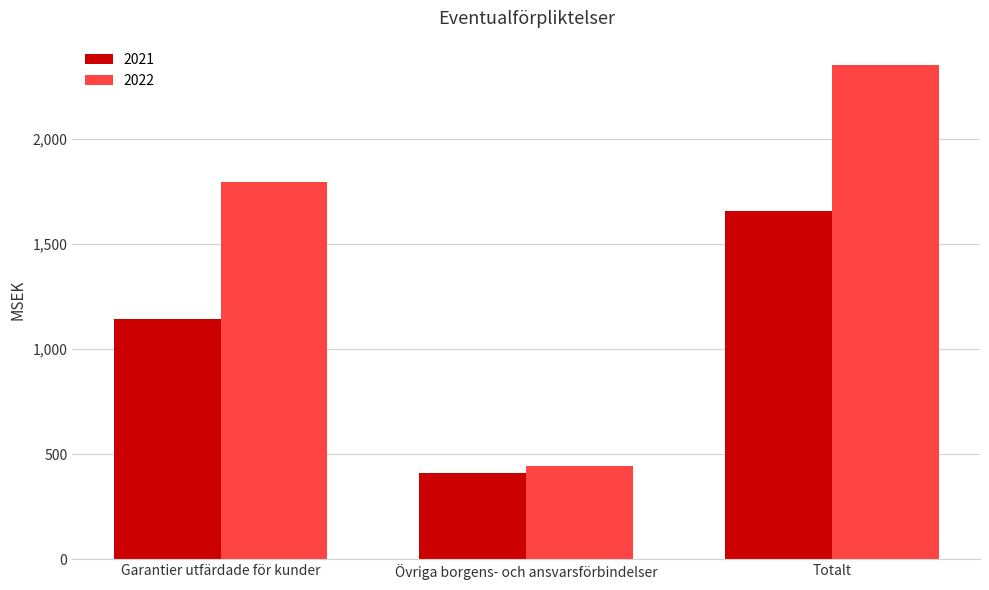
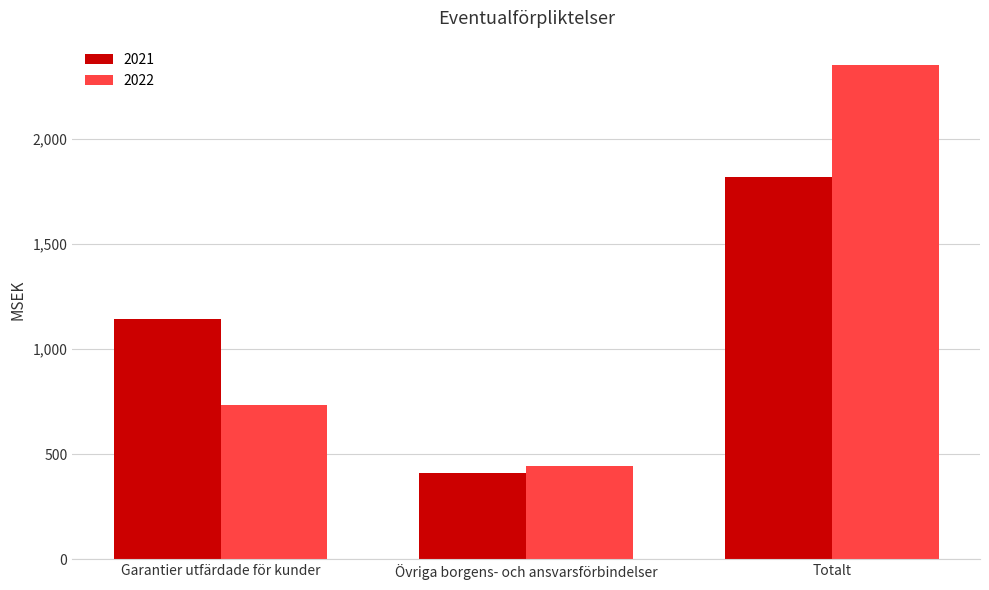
  {
    "2021": {
      "Garantier utfärdade för kunder": "1,140",
      "Övriga borgens- och ansvarsförbindelser": "410",
-     "Totalt": "1,660"
+     "Totalt": "1,820"
    },
    "2022": {
-     "Garantier utfärdade för kunder": "1,800",
+     "Garantier utfärdade för kunder": "740",
      "Övriga borgens- och ansvarsförbindelser": "450",
      "Totalt": "2,350"
    }
  }
